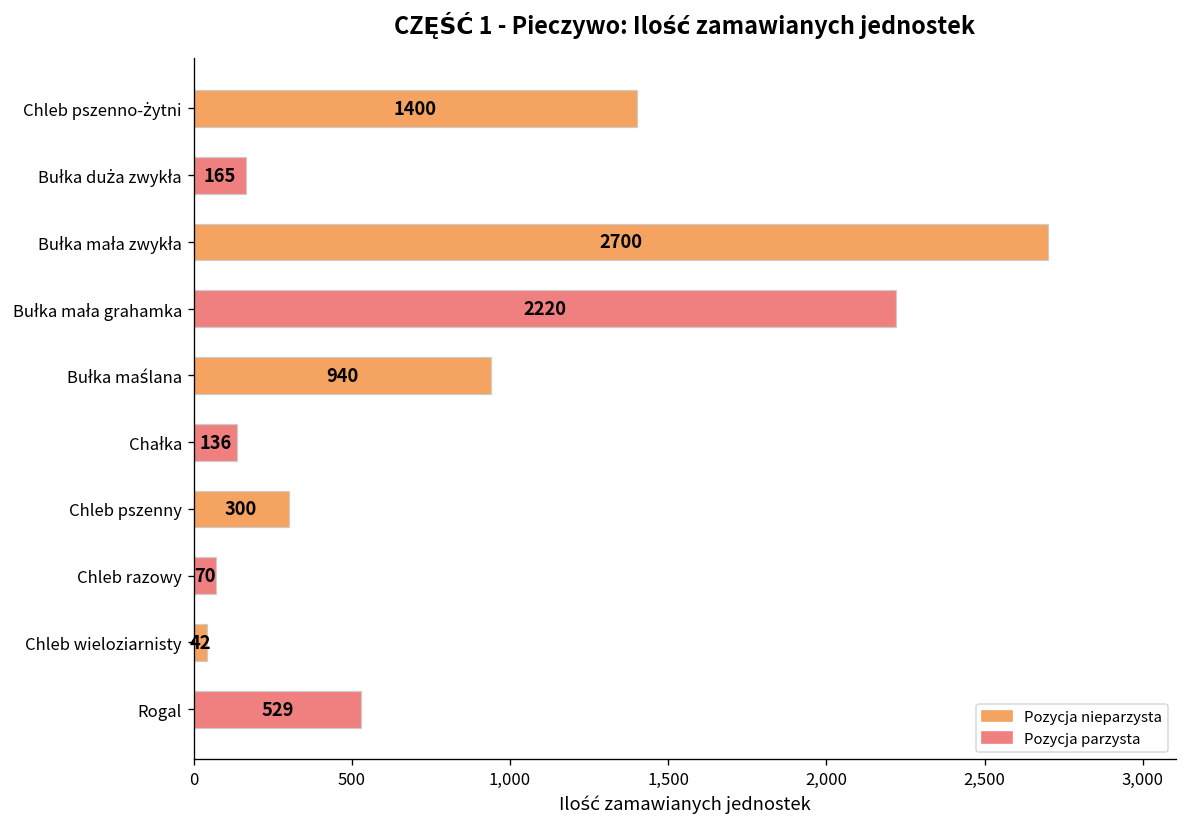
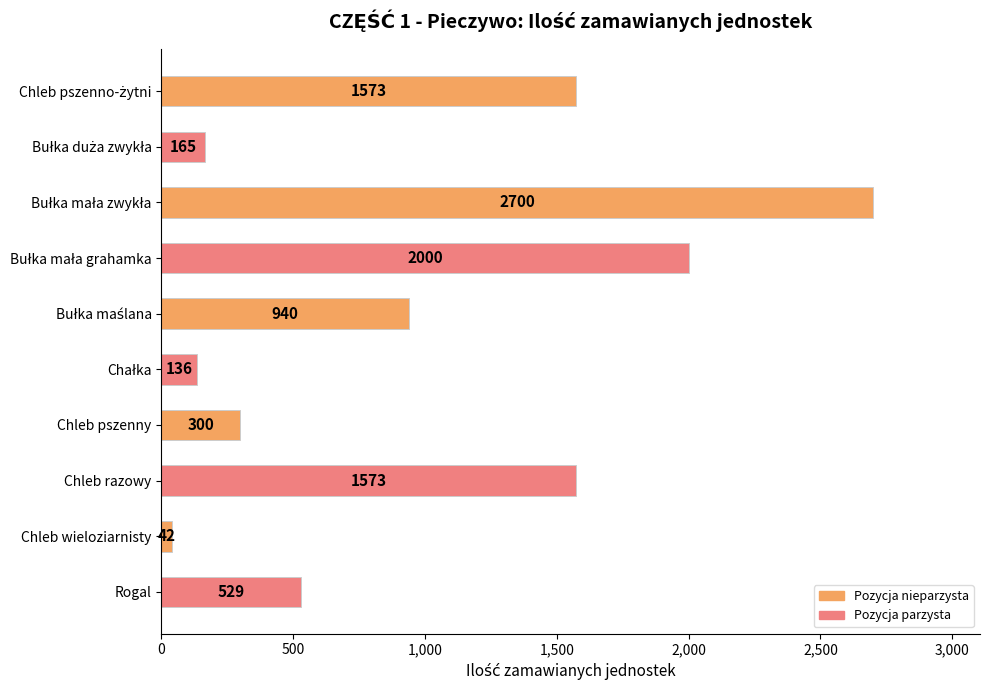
  {
-   "Chleb pszenno-żytni": 1400,
+   "Chleb pszenno-żytni": 1573,
    "Bułka duża zwykła": 165,
    "Bułka mała zwykła": 2700,
-   "Bułka mała grahamka": 2220,
+   "Bułka mała grahamka": 2000,
    "Bułka maślana": 940,
    "Chałka": 136,
    "Chleb pszenny": 300,
-   "Chleb razowy": 70,
+   "Chleb razowy": 1573,
    "Chleb wieloziarnisty": 42,
    "Rogal": 529
  }
